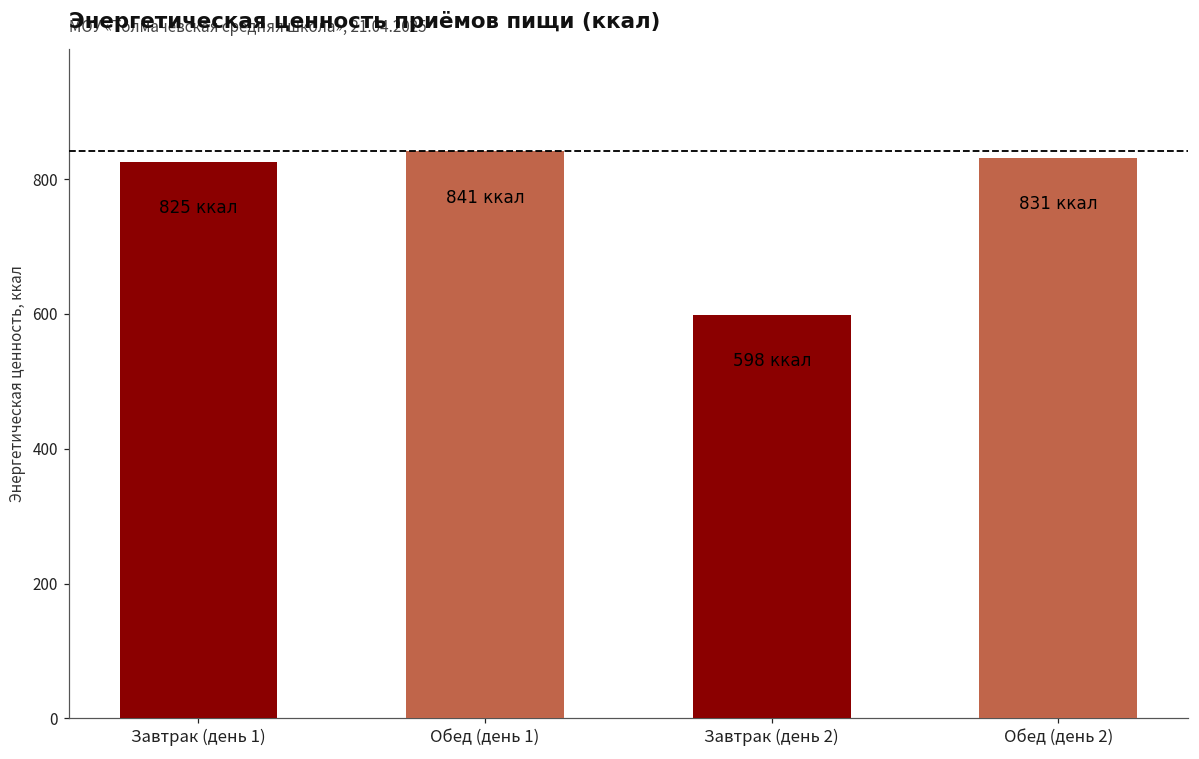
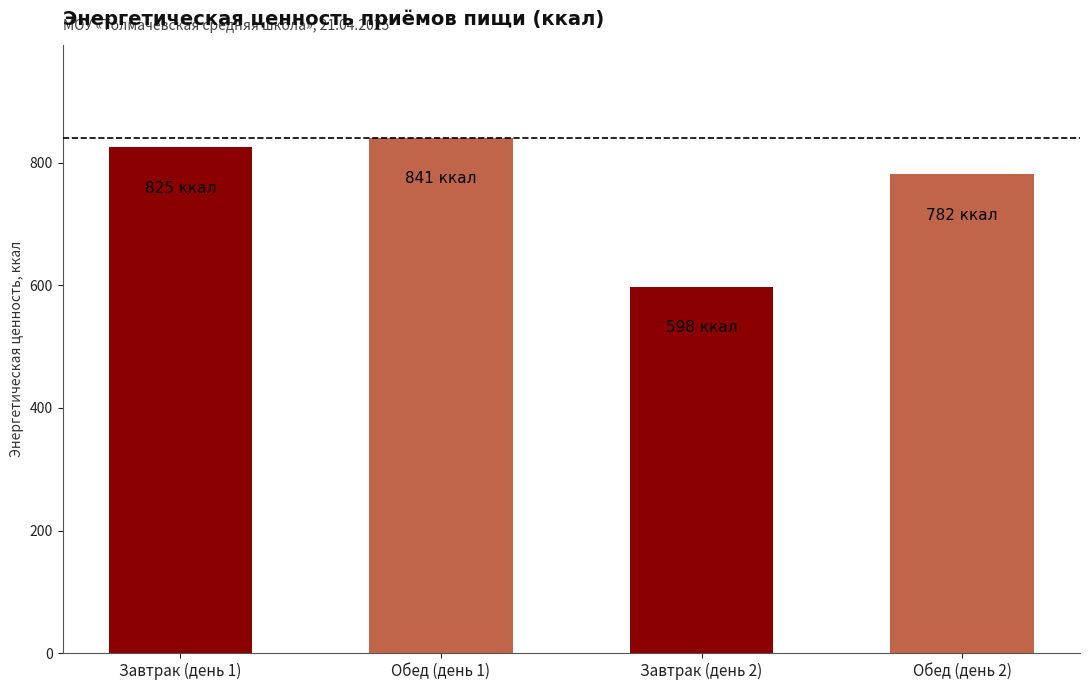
  {
    "Завтрак (день 1)": 825,
    "Обед (день 1)": 841,
    "Завтрак (день 2)": 598,
-   "Обед (день 2)": 831
+   "Обед (день 2)": 782
  }
